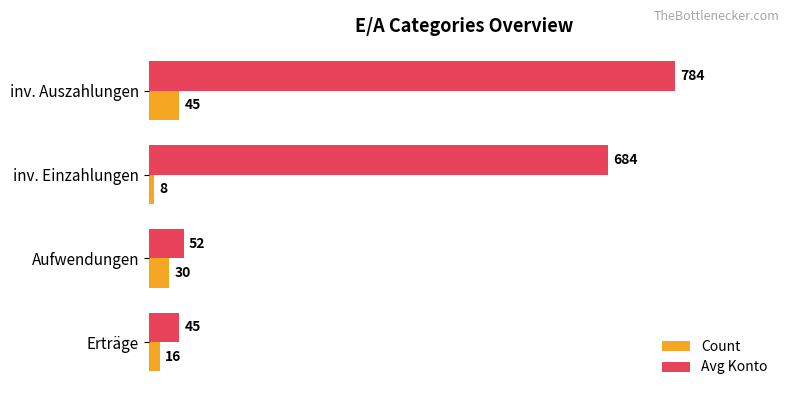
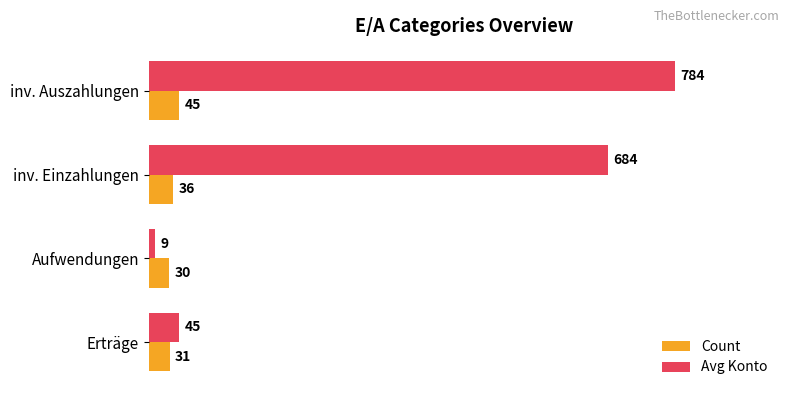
  {
    "Count": {
      "inv. Auszahlungen": 45,
-     "inv. Einzahlungen": 8,
+     "inv. Einzahlungen": 36,
      "Aufwendungen": 30,
-     "Erträge": 16
+     "Erträge": 31
    },
    "Avg Konto": {
      "inv. Auszahlungen": 784,
      "inv. Einzahlungen": 684,
-     "Aufwendungen": 52,
+     "Aufwendungen": 9,
      "Erträge": 45
    }
  }
